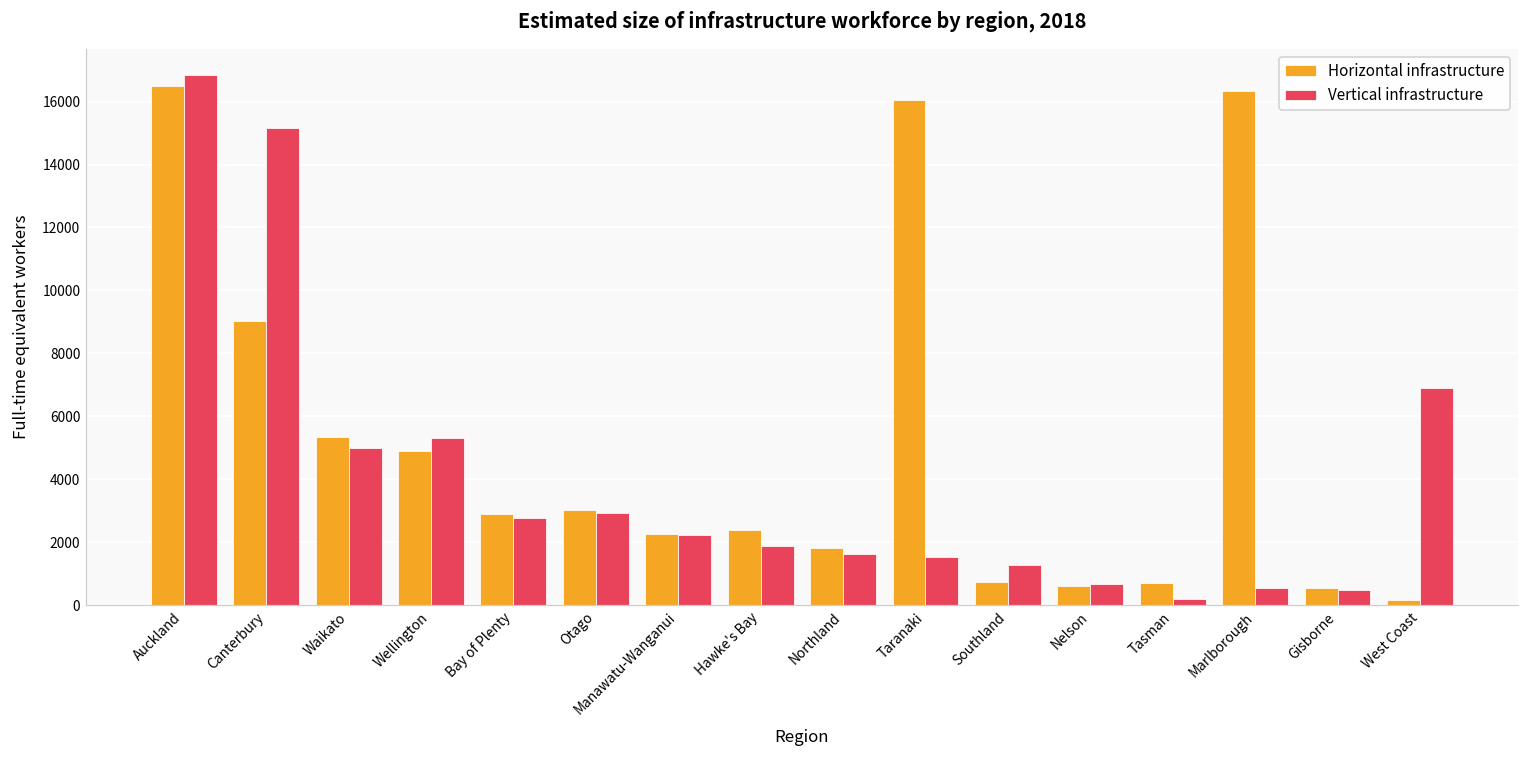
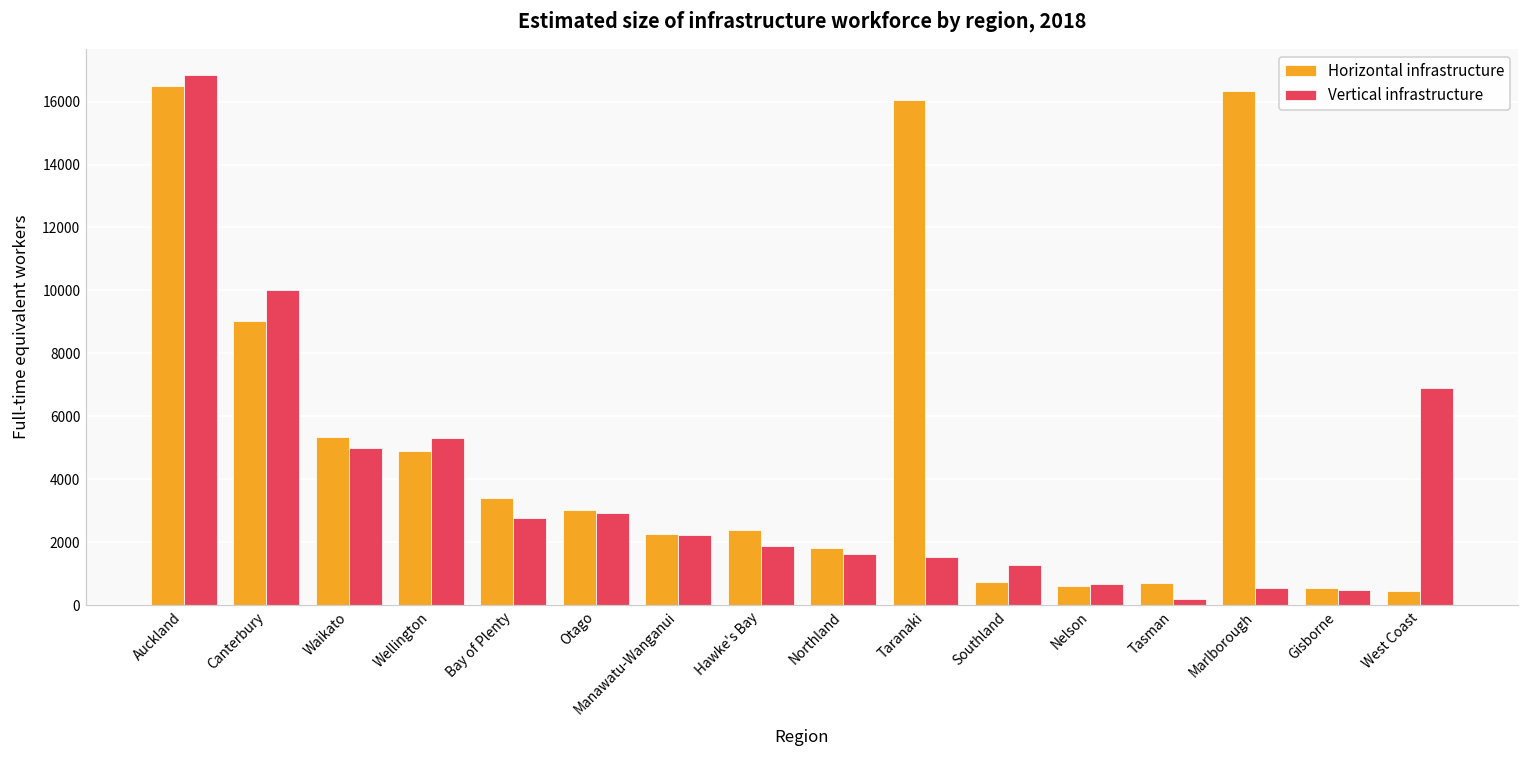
  {
    "Horizontal infrastructure": {
      "Auckland": 16500,
      "Canterbury": 9000,
      "Waikato": 5400,
      "Wellington": 4900,
-     "Bay of Plenty": 2900,
+     "Bay of Plenty": 3400,
      "Otago": 3000,
      "Manawatu-Wanganui": 2300,
      "Hawke's Bay": 2400,
      "Northland": 1800,
      "Taranaki": 16100,
      "Southland": 700,
      "Nelson": 600,
      "Tasman": 700,
      "Marlborough": 16300,
      "Gisborne": 600,
-     "West Coast": 200
+     "West Coast": 500
    },
    "Vertical infrastructure": {
      "Auckland": 16800,
-     "Canterbury": 15200,
+     "Canterbury": 10000,
      "Waikato": 5000,
      "Wellington": 5300,
      "Bay of Plenty": 2800,
      "Otago": 2900,
      "Manawatu-Wanganui": 2200,
      "Hawke's Bay": 1900,
      "Northland": 1600,
      "Taranaki": 1500,
      "Southland": 1300,
      "Nelson": 700,
      "Tasman": 200,
      "Marlborough": 500,
      "Gisborne": 500,
      "West Coast": 6900
    }
  }
